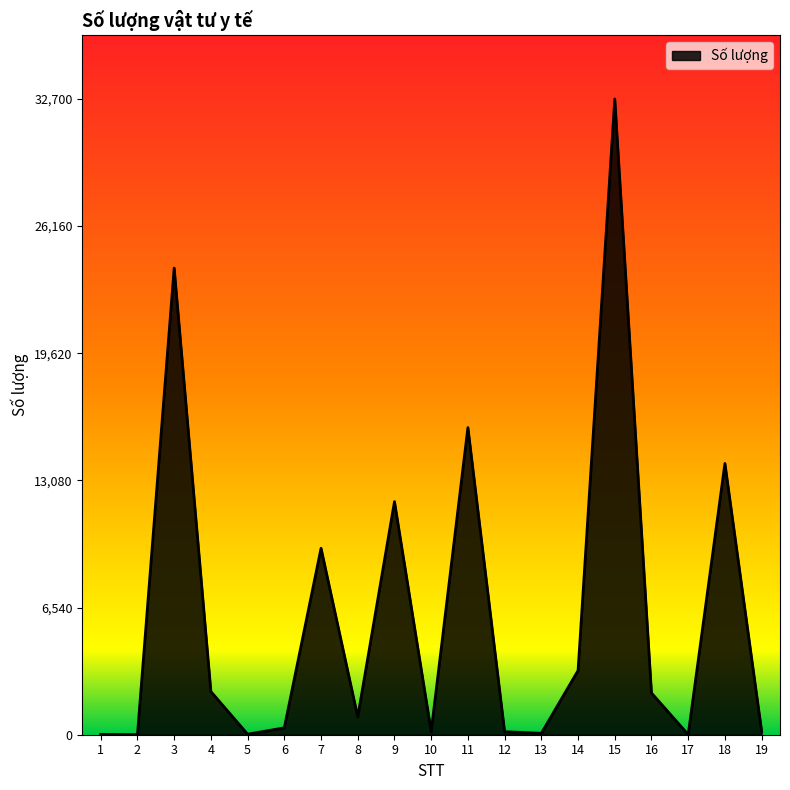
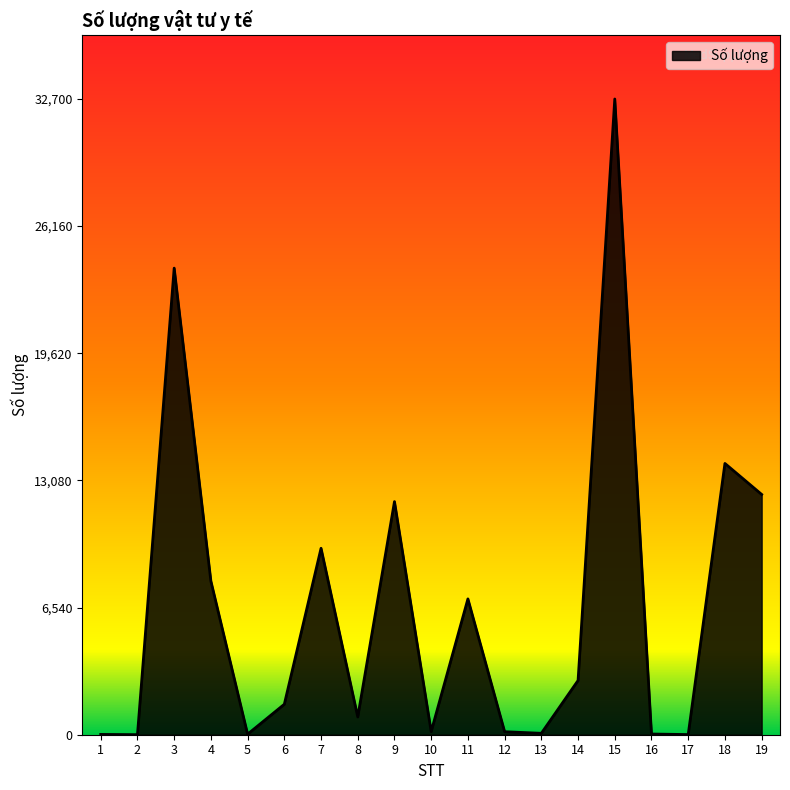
  {
    "1": "0",
    "2": "0",
    "3": "24,000",
-   "4": "2,200",
+   "4": "7,900",
    "5": "0",
-   "6": "400",
+   "6": "1,600",
    "7": "9,600",
    "8": "900",
    "9": "12,000",
    "10": "200",
-   "11": "15,800",
+   "11": "7,000",
    "12": "200",
    "13": "100",
-   "14": "3,300",
+   "14": "2,800",
    "15": "32,700",
-   "16": "2,100",
+   "16": "0",
    "17": "0",
    "18": "14,000",
-   "19": "200"
+   "19": "12,400"
  }
